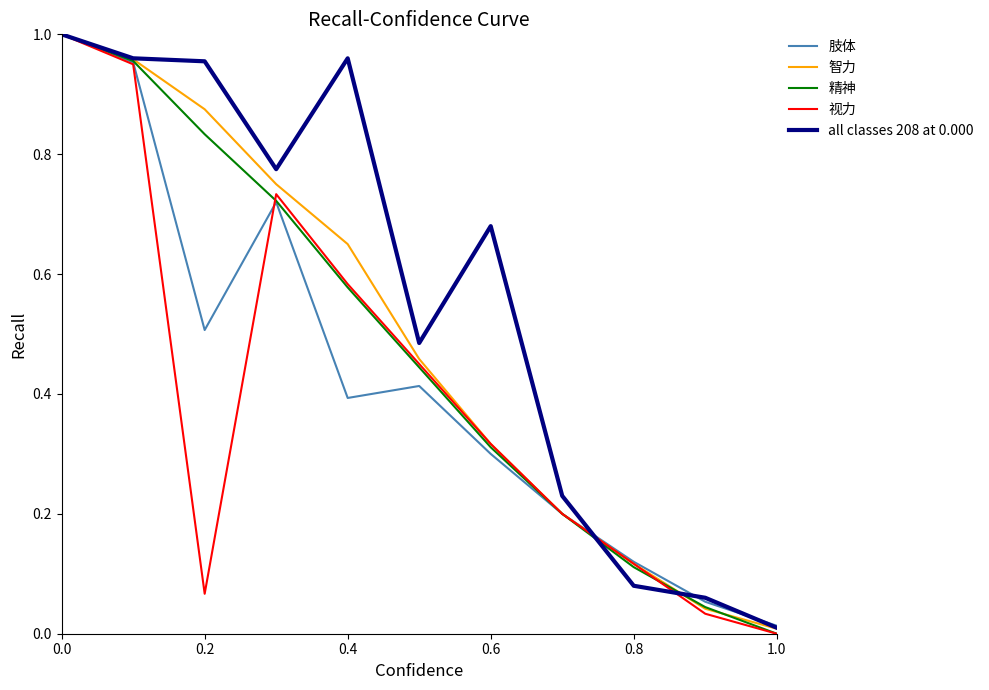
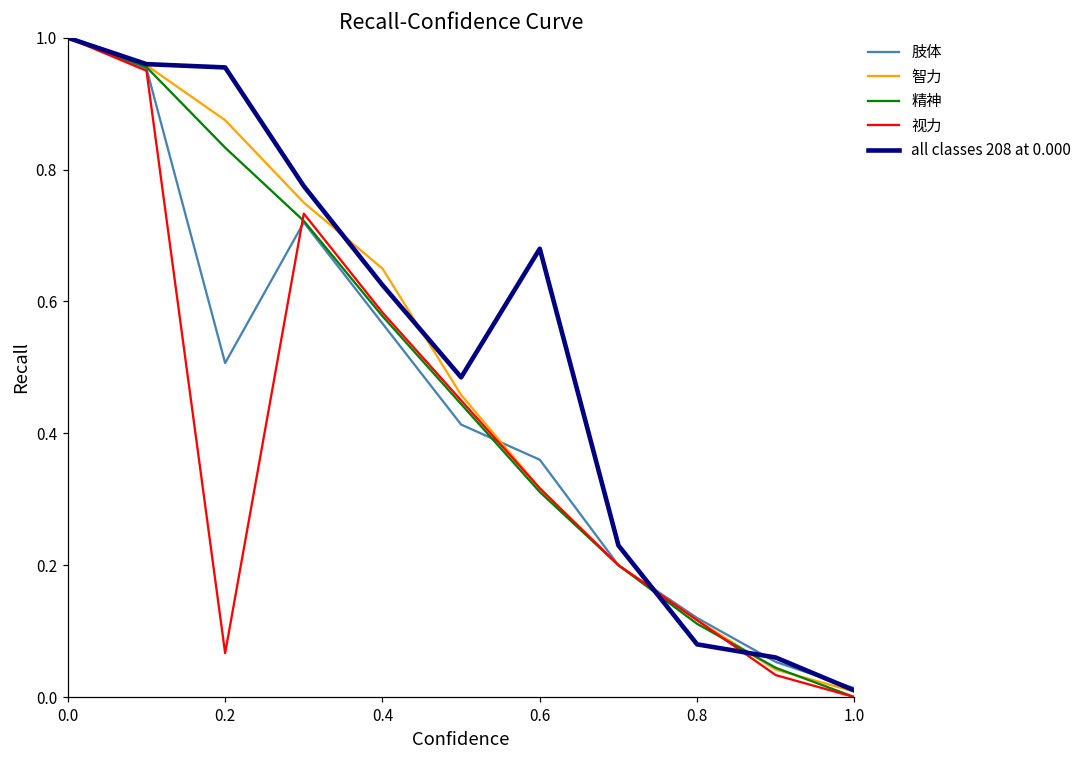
  {
    "肢体": {
      "0.2": 0.51,
-     "0.4": 0.39,
-     "0.6": 0.30
+     "0.4": 0.57,
+     "0.6": 0.36
    },
    "智力": {
      "0.2": 0.88,
      "0.4": 0.65
    },
    "精神": {
      "0.2": 0.83,
      "0.4": 0.58,
      "0.6": 0.31,
      "0.8": 0.11
    },
    "视力": {
      "0.2": 0.07,
      "0.4": 0.58
    },
    "all classes 208 at 0.000": {
      "0.2": 0.96,
-     "0.4": 0.96,
+     "0.4": 0.63,
      "0.6": 0.68,
      "0.8": 0.08
    }
  }
